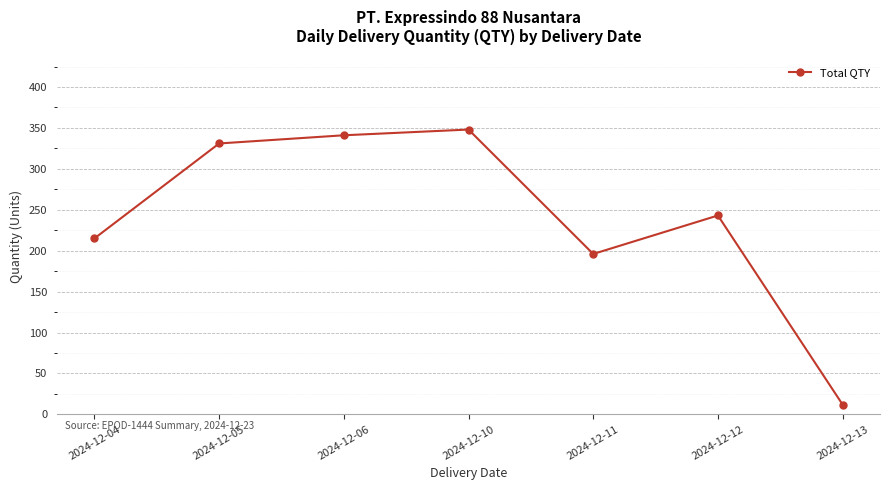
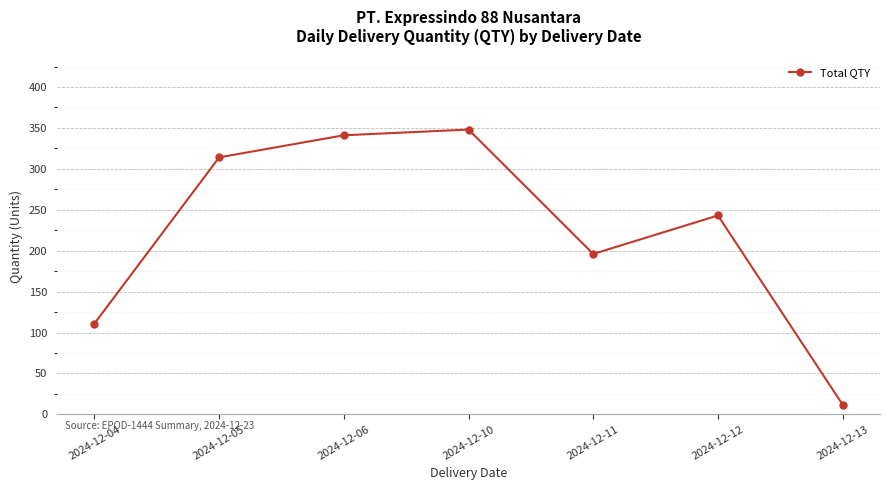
  {
-   "2024-12-04": 220,
-   "2024-12-05": 330,
+   "2024-12-04": 110,
+   "2024-12-05": 310,
    "2024-12-06": 340,
    "2024-12-10": 350,
    "2024-12-11": 200,
    "2024-12-12": 240,
    "2024-12-13": 10
  }
